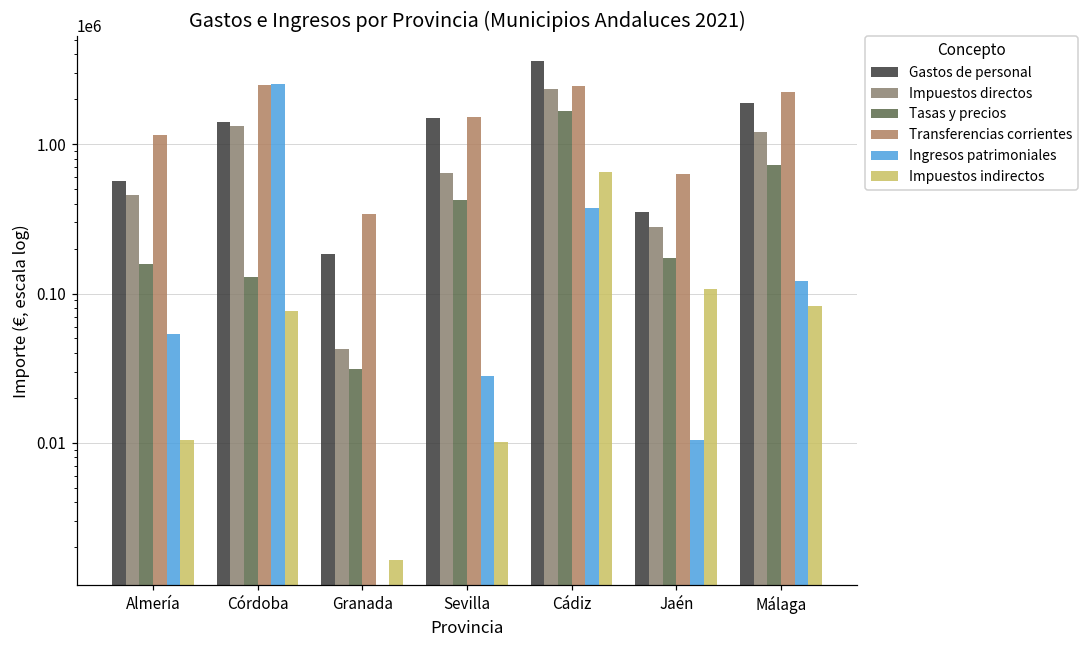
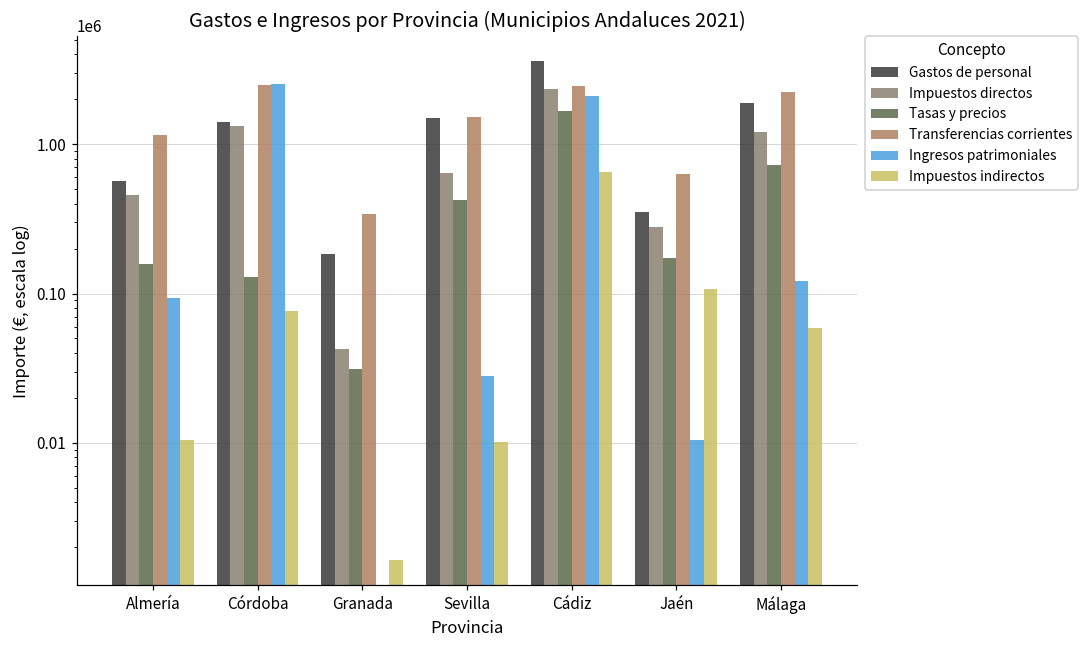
  {
    "Ingresos patrimoniales": {
-     "Almería": 53000,
+     "Almería": 90000,
      "Córdoba": 2500000,
      "Sevilla": 28000,
-     "Cádiz": 370000,
+     "Cádiz": 2100000,
      "Jaén": 10000,
      "Málaga": 120000
    },
    "Impuestos indirectos": {
      "Almería": 10000,
      "Córdoba": 80000,
      "Granada": 1600,
      "Sevilla": 10000,
      "Cádiz": 700000,
      "Jaén": 110000,
-     "Málaga": 80000
+     "Málaga": 60000
    }
  }
